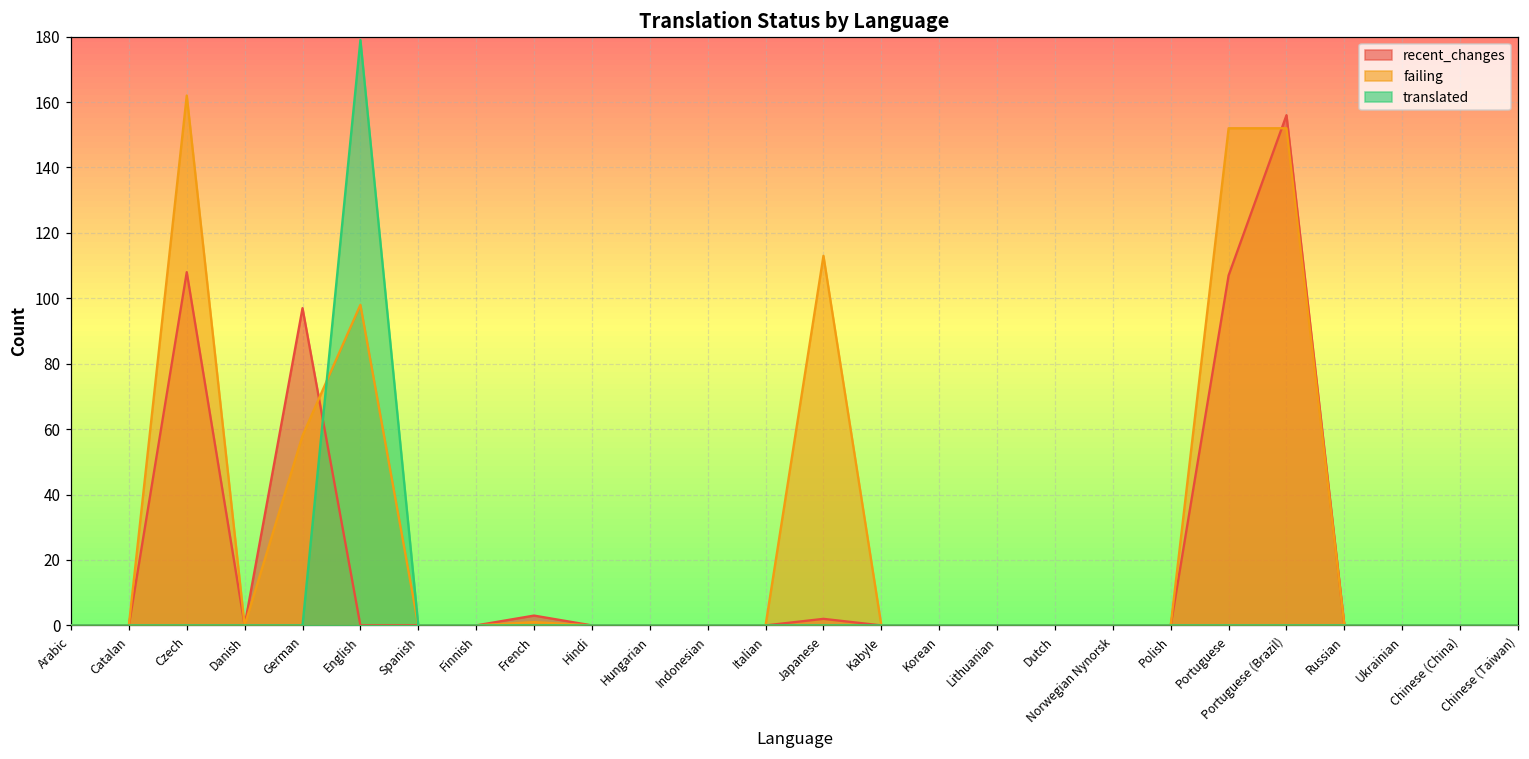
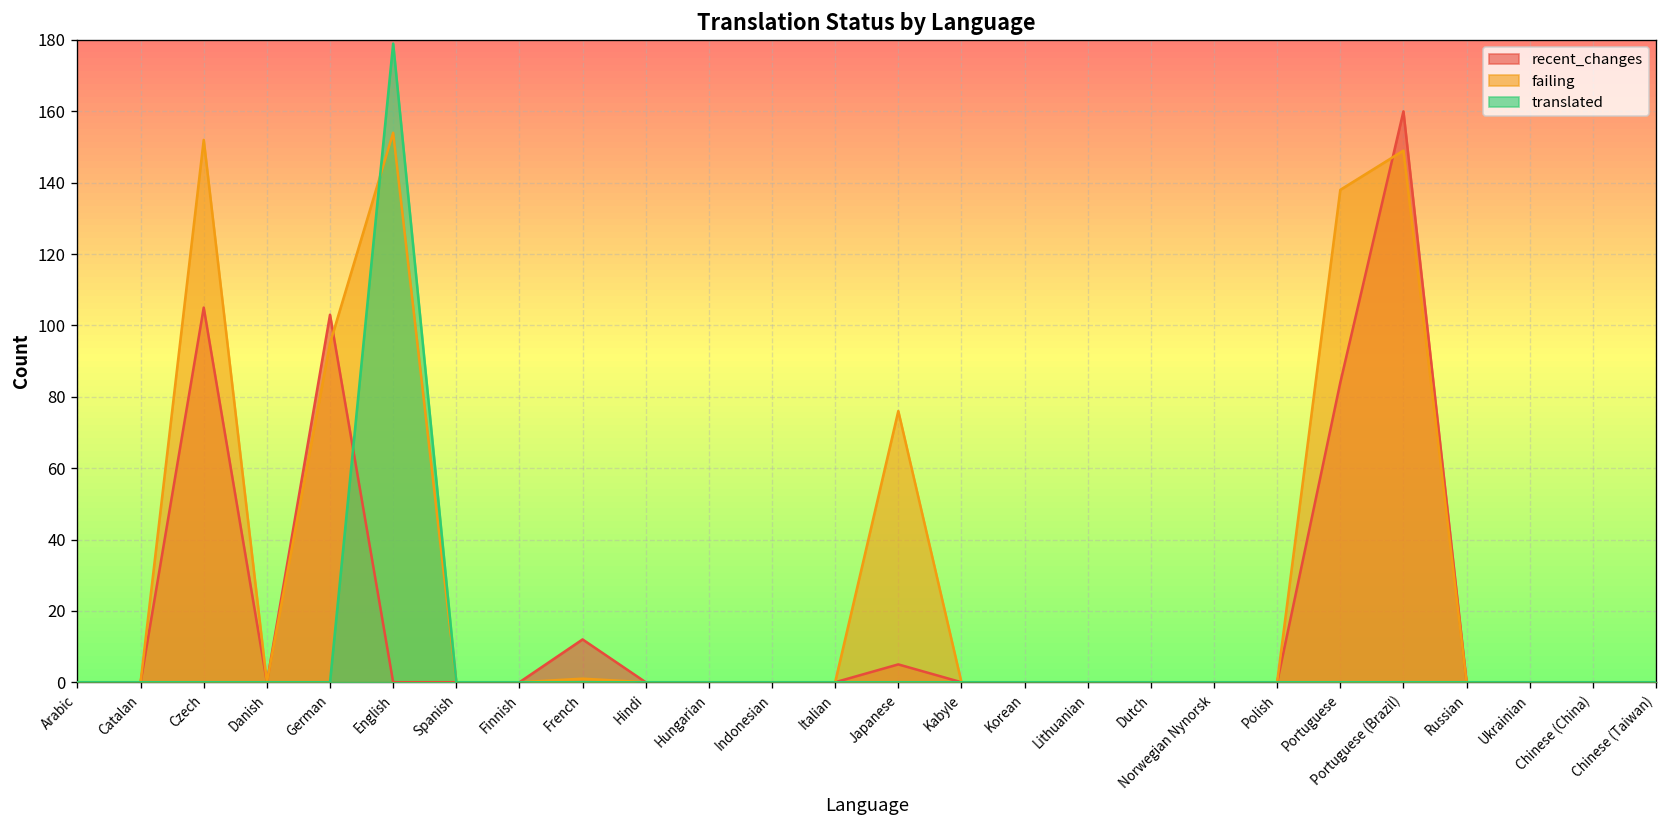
  {
    "recent_changes": {
-     "Czech": 108,
-     "German": 97,
+     "Czech": 105,
+     "German": 103,
      "English": 0,
-     "French": 3,
-     "Japanese": 2,
-     "Portuguese": 107,
-     "Portuguese (Brazil)": 156
+     "French": 12,
+     "Japanese": 5,
+     "Portuguese": 84,
+     "Portuguese (Brazil)": 160
    },
    "failing": {
-     "Czech": 162,
-     "German": 58,
-     "English": 98,
+     "Czech": 152,
+     "German": 95,
+     "English": 154,
      "French": 1,
-     "Japanese": 113,
-     "Portuguese": 152,
-     "Portuguese (Brazil)": 152
+     "Japanese": 76,
+     "Portuguese": 138,
+     "Portuguese (Brazil)": 149
    },
    "translated": {
      "Czech": 0,
      "German": 0,
      "English": 179,
      "French": 0,
      "Japanese": 0,
      "Portuguese": 0,
      "Portuguese (Brazil)": 0
    }
  }
